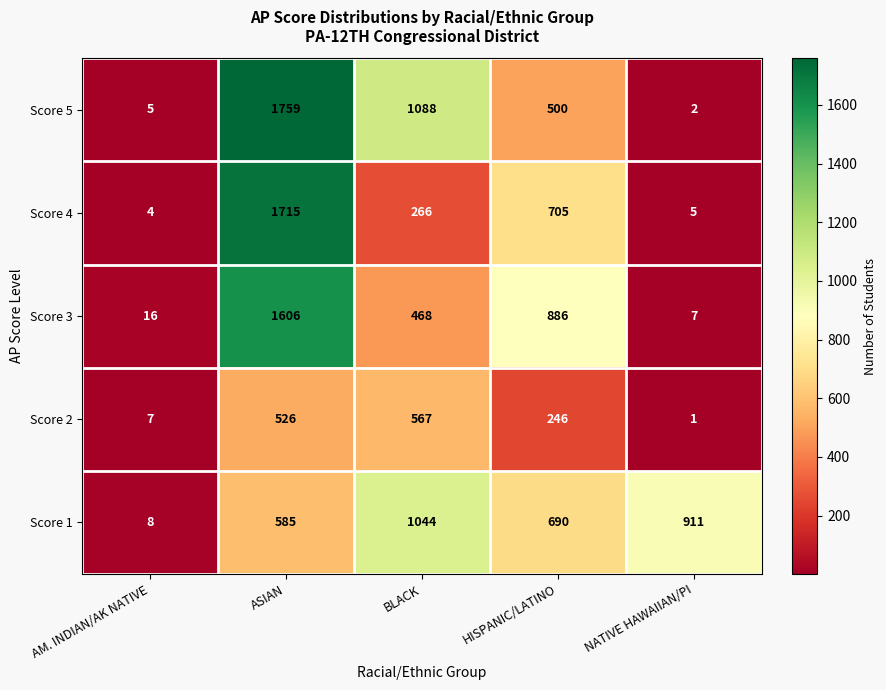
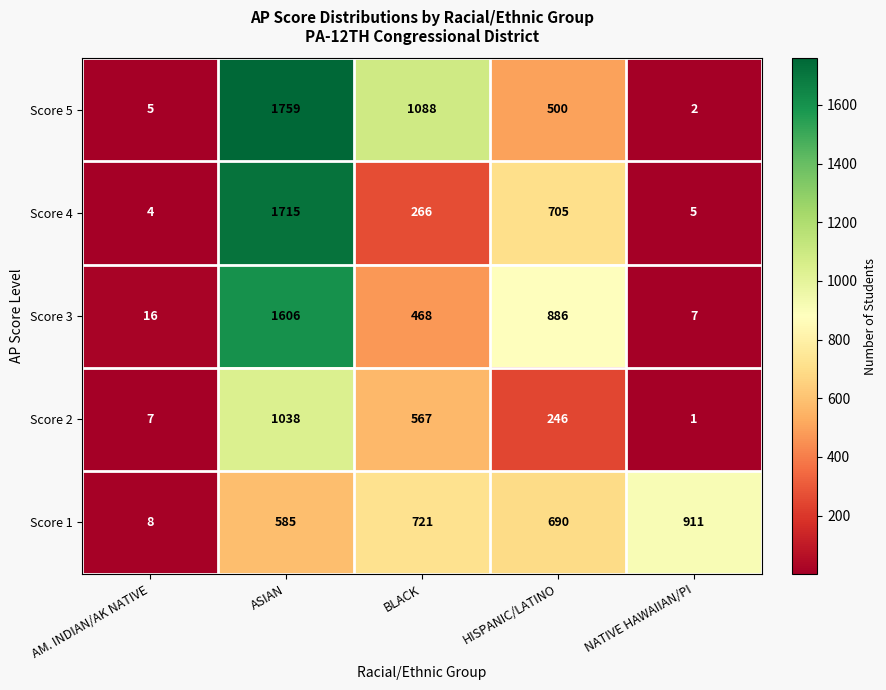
  {
    "Score 5": {
      "AM. INDIAN/AK NATIVE": 5,
      "ASIAN": 1759,
      "BLACK": 1088,
      "HISPANIC/LATINO": 500,
      "NATIVE HAWAIIAN/PI": 2
    },
    "Score 4": {
      "AM. INDIAN/AK NATIVE": 4,
      "ASIAN": 1715,
      "BLACK": 266,
      "HISPANIC/LATINO": 705,
      "NATIVE HAWAIIAN/PI": 5
    },
    "Score 3": {
      "AM. INDIAN/AK NATIVE": 16,
      "ASIAN": 1606,
      "BLACK": 468,
      "HISPANIC/LATINO": 886,
      "NATIVE HAWAIIAN/PI": 7
    },
    "Score 2": {
      "AM. INDIAN/AK NATIVE": 7,
-     "ASIAN": 526,
+     "ASIAN": 1038,
      "BLACK": 567,
      "HISPANIC/LATINO": 246,
      "NATIVE HAWAIIAN/PI": 1
    },
    "Score 1": {
      "AM. INDIAN/AK NATIVE": 8,
      "ASIAN": 585,
-     "BLACK": 1044,
+     "BLACK": 721,
      "HISPANIC/LATINO": 690,
      "NATIVE HAWAIIAN/PI": 911
    }
  }
